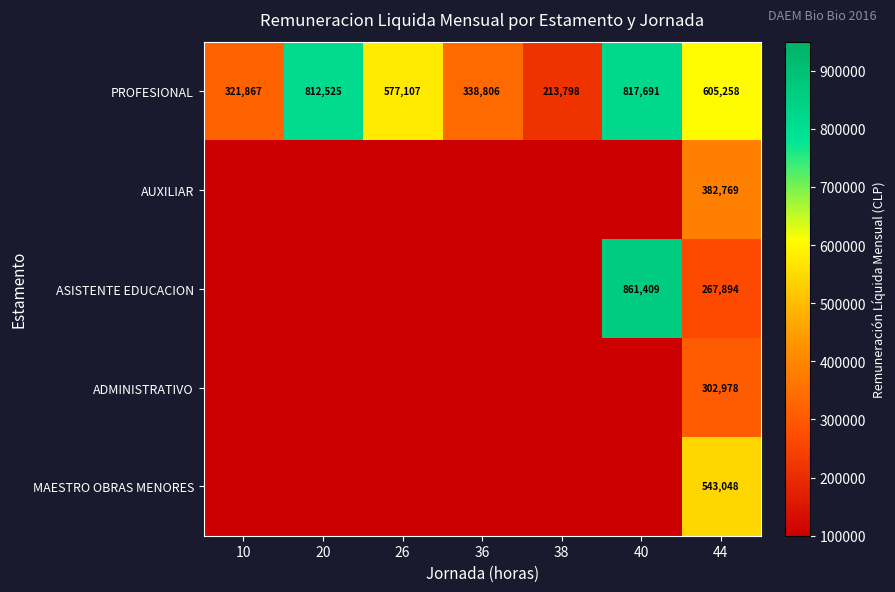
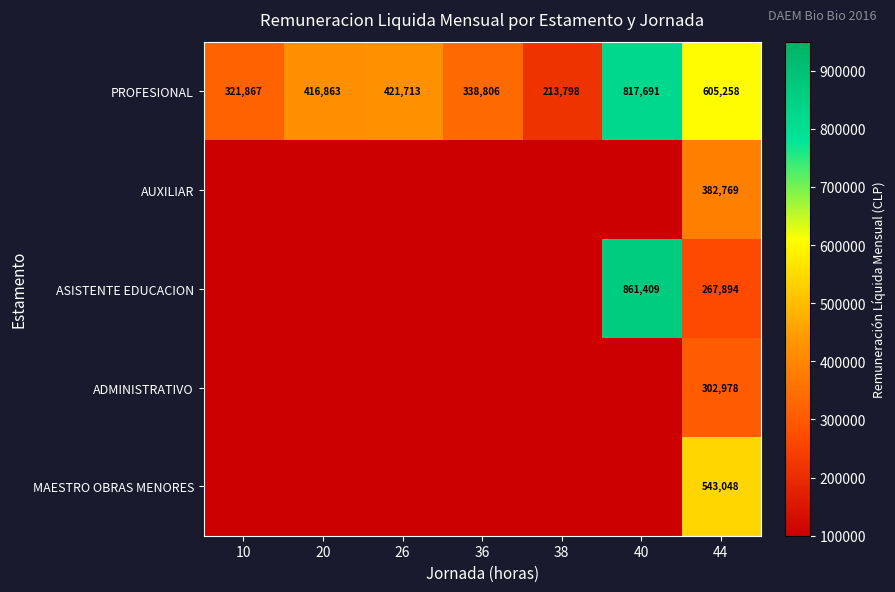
  {
    "PROFESIONAL": {
      "10": "321,867",
-     "20": "812,525",
-     "26": "577,107",
+     "20": "416,863",
+     "26": "421,713",
      "36": "338,806",
      "38": "213,798",
      "40": "817,691",
      "44": "605,258"
    },
    "AUXILIAR": {
      "44": "382,769"
    },
    "ASISTENTE EDUCACION": {
      "40": "861,409",
      "44": "267,894"
    },
    "ADMINISTRATIVO": {
      "44": "302,978"
    },
    "MAESTRO OBRAS MENORES": {
      "44": "543,048"
    }
  }
